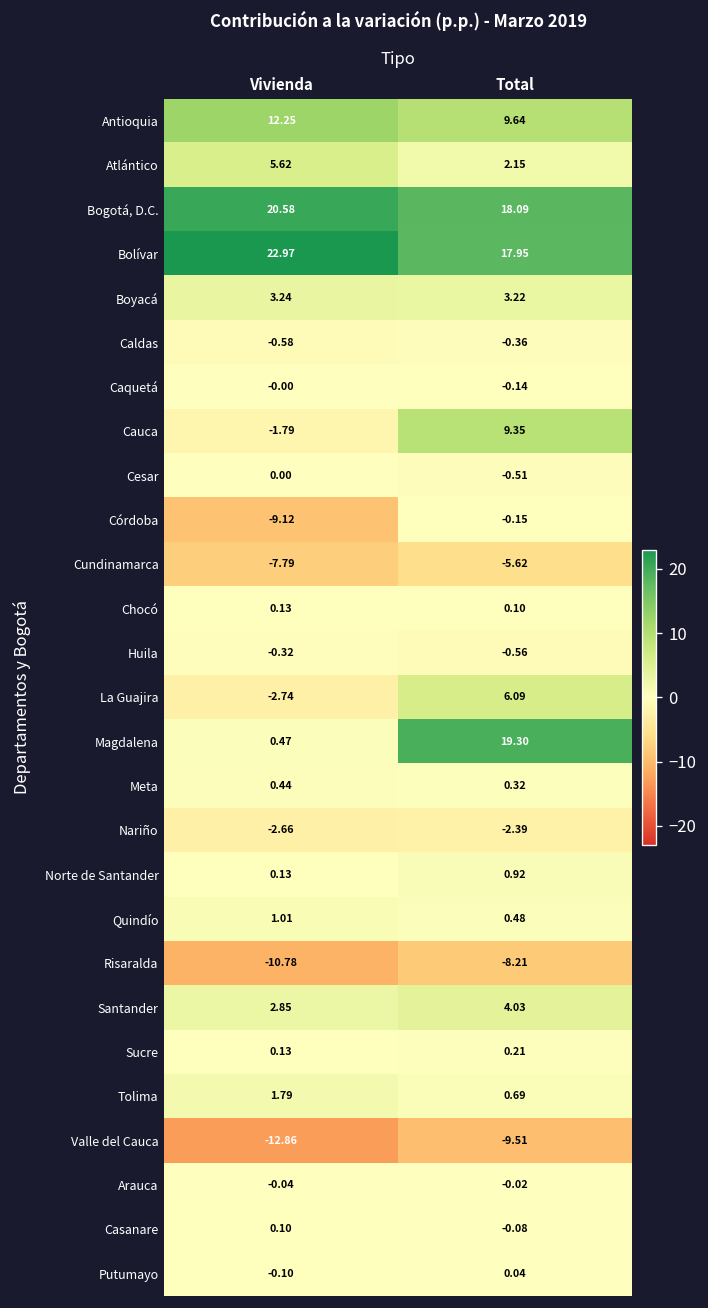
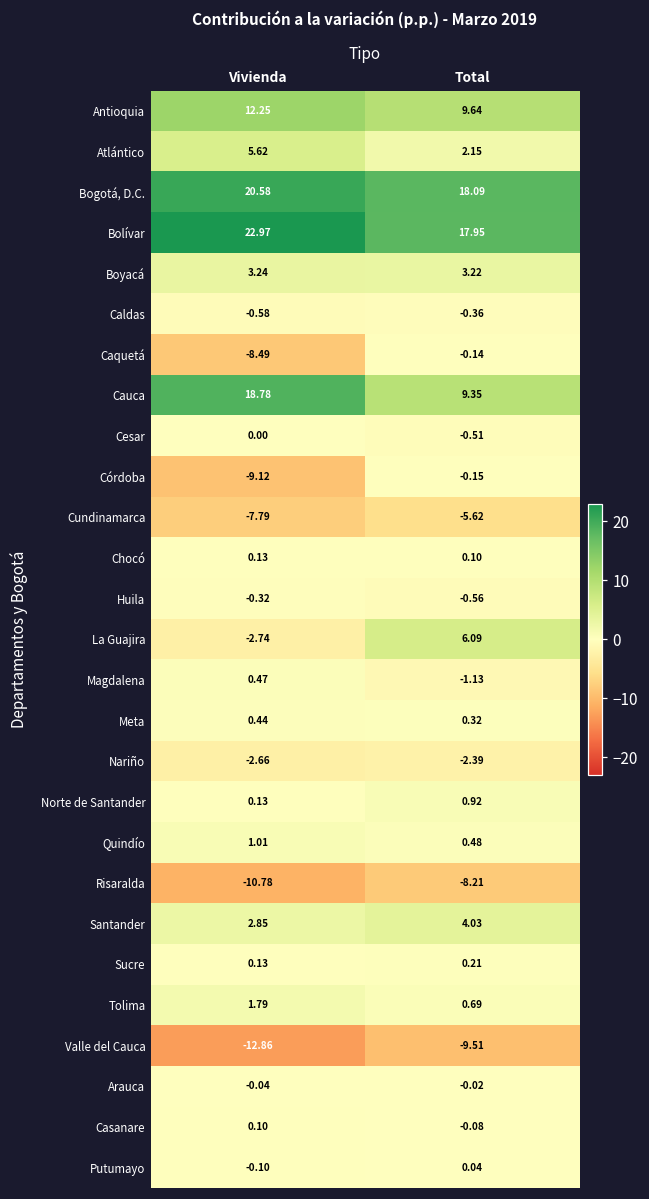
  {
    "Antioquia": {
      "Vivienda": 12.25,
      "Total": 9.64
    },
    "Atlántico": {
      "Vivienda": 5.62,
      "Total": 2.15
    },
    "Bogotá, D.C.": {
      "Vivienda": 20.58,
      "Total": 18.09
    },
    "Bolívar": {
      "Vivienda": 22.97,
      "Total": 17.95
    },
    "Boyacá": {
      "Vivienda": 3.24,
      "Total": 3.22
    },
    "Caldas": {
      "Vivienda": -0.58,
      "Total": -0.36
    },
    "Caquetá": {
-     "Vivienda": -0.00,
+     "Vivienda": -8.49,
      "Total": -0.14
    },
    "Cauca": {
-     "Vivienda": -1.79,
+     "Vivienda": 18.78,
      "Total": 9.35
    },
    "Cesar": {
      "Vivienda": 0.00,
      "Total": -0.51
    },
    "Córdoba": {
      "Vivienda": -9.12,
      "Total": -0.15
    },
    "Cundinamarca": {
      "Vivienda": -7.79,
      "Total": -5.62
    },
    "Chocó": {
      "Vivienda": 0.13,
      "Total": 0.10
    },
    "Huila": {
      "Vivienda": -0.32,
      "Total": -0.56
    },
    "La Guajira": {
      "Vivienda": -2.74,
      "Total": 6.09
    },
    "Magdalena": {
      "Vivienda": 0.47,
-     "Total": 19.30
+     "Total": -1.13
    },
    "Meta": {
      "Vivienda": 0.44,
      "Total": 0.32
    },
    "Nariño": {
      "Vivienda": -2.66,
      "Total": -2.39
    },
    "Norte de Santander": {
      "Vivienda": 0.13,
      "Total": 0.92
    },
    "Quindío": {
      "Vivienda": 1.01,
      "Total": 0.48
    },
    "Risaralda": {
      "Vivienda": -10.78,
      "Total": -8.21
    },
    "Santander": {
      "Vivienda": 2.85,
      "Total": 4.03
    },
    "Sucre": {
      "Vivienda": 0.13,
      "Total": 0.21
    },
    "Tolima": {
      "Vivienda": 1.79,
      "Total": 0.69
    },
    "Valle del Cauca": {
      "Vivienda": -12.86,
      "Total": -9.51
    },
    "Arauca": {
      "Vivienda": -0.04,
      "Total": -0.02
    },
    "Casanare": {
      "Vivienda": 0.10,
      "Total": -0.08
    },
    "Putumayo": {
      "Vivienda": -0.10,
      "Total": 0.04
    }
  }
